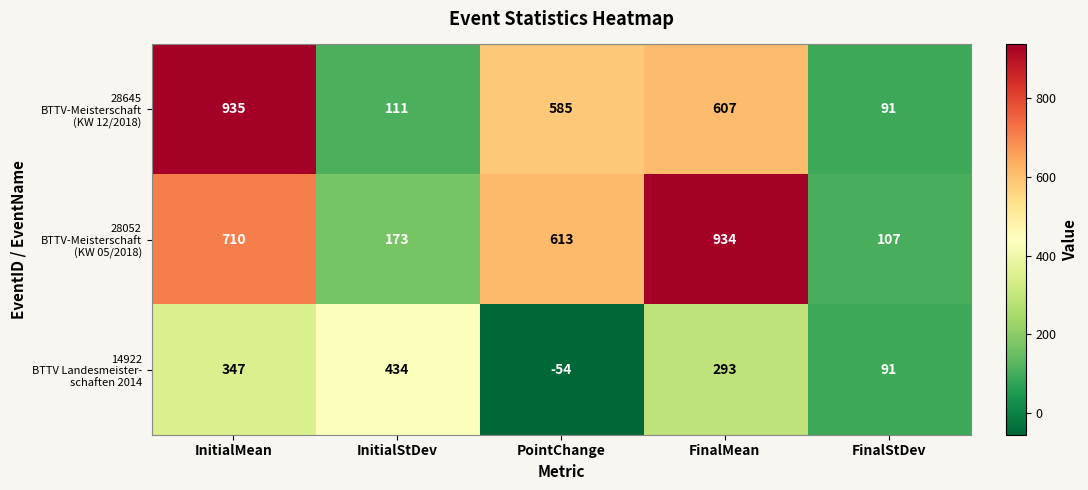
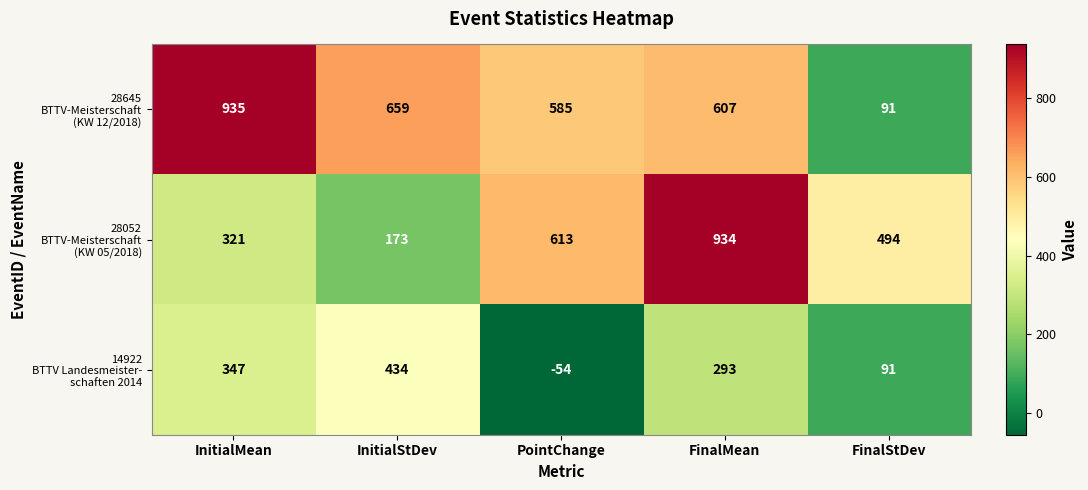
  {
    "28645 BTTV-Meisterschaft (KW 12/2018)": {
      "InitialMean": 935,
-     "InitialStDev": 111,
+     "InitialStDev": 659,
      "PointChange": 585,
      "FinalMean": 607,
      "FinalStDev": 91
    },
    "28052 BTTV-Meisterschaft (KW 05/2018)": {
-     "InitialMean": 710,
+     "InitialMean": 321,
      "InitialStDev": 173,
      "PointChange": 613,
      "FinalMean": 934,
-     "FinalStDev": 107
+     "FinalStDev": 494
    },
    "14922 BTTV Landesmeister- schaften 2014": {
      "InitialMean": 347,
      "InitialStDev": 434,
      "PointChange": -54,
      "FinalMean": 293,
      "FinalStDev": 91
    }
  }
